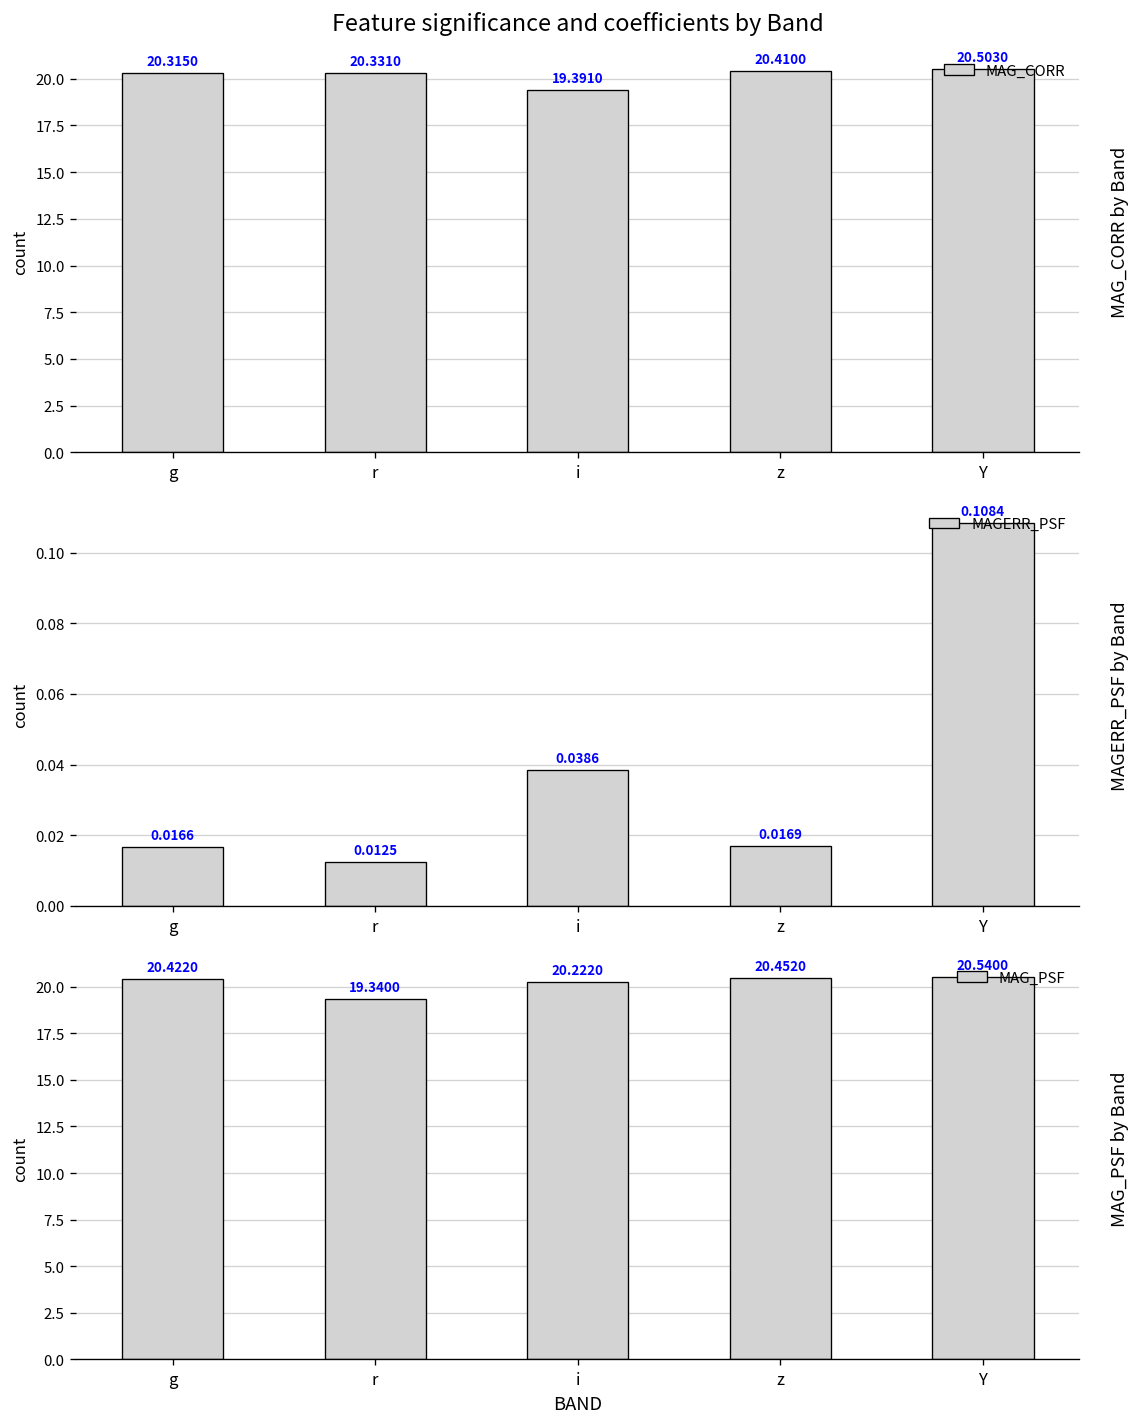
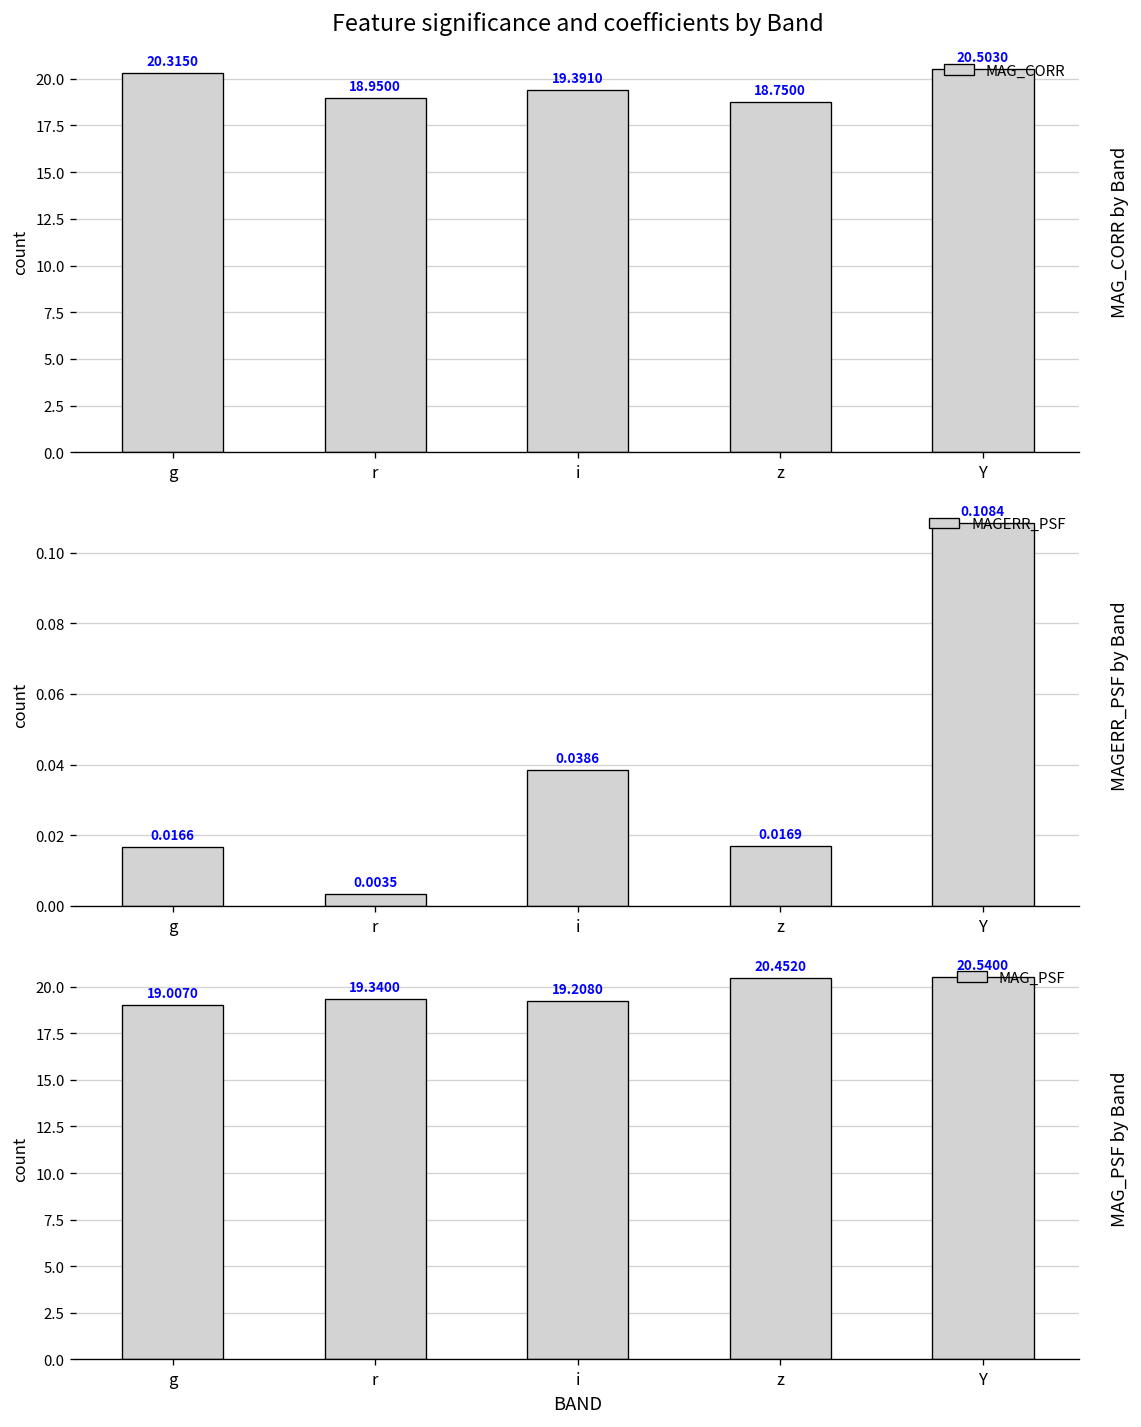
  {
    "Feature significance and coefficients by Band": {
      "g": 20.3150,
-     "r": 20.3310,
+     "r": 18.9500,
      "i": 19.3910,
-     "z": 20.4100,
+     "z": 18.7500,
      "Y": 20.5030
    },
    "MAGERR_PSF by Band": {
      "g": 0.0166,
-     "r": 0.0125,
+     "r": 0.0035,
      "i": 0.0386,
      "z": 0.0169,
      "Y": 0.1084
    },
    "MAG_PSF by Band": {
-     "g": 20.4220,
+     "g": 19.0070,
      "r": 19.3400,
-     "i": 20.2220,
+     "i": 19.2080,
      "z": 20.4520,
      "Y": 20.5400
    }
  }
